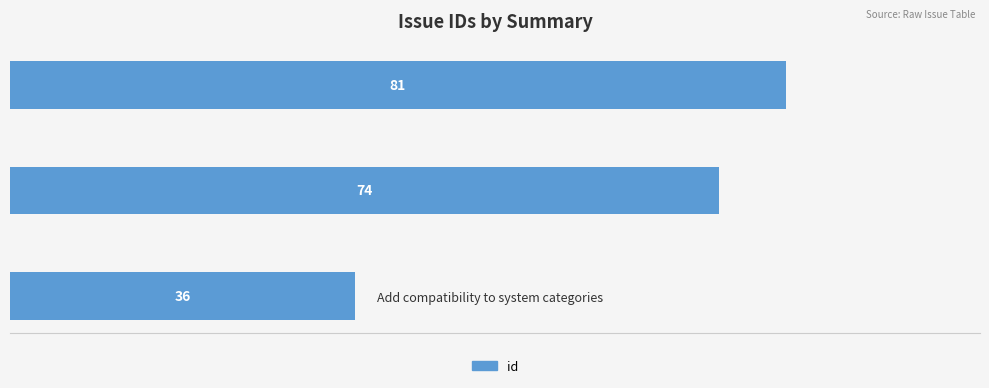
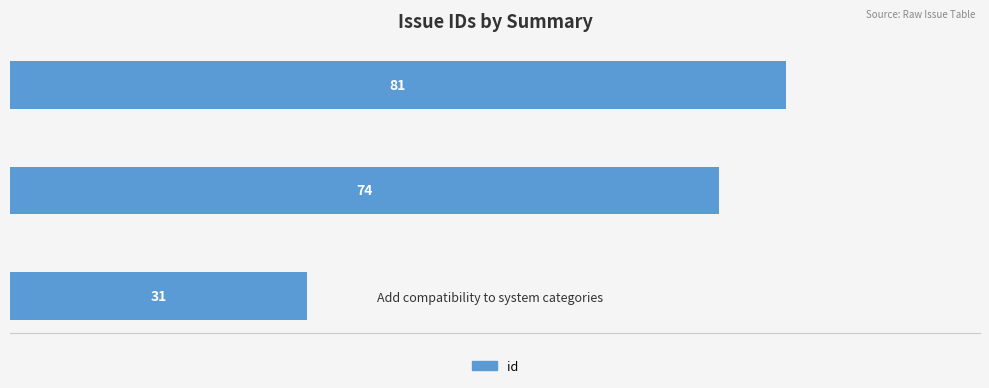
  {
-   "Add compatibility to system categories": 36
+   "Add compatibility to system categories": 31
  }
